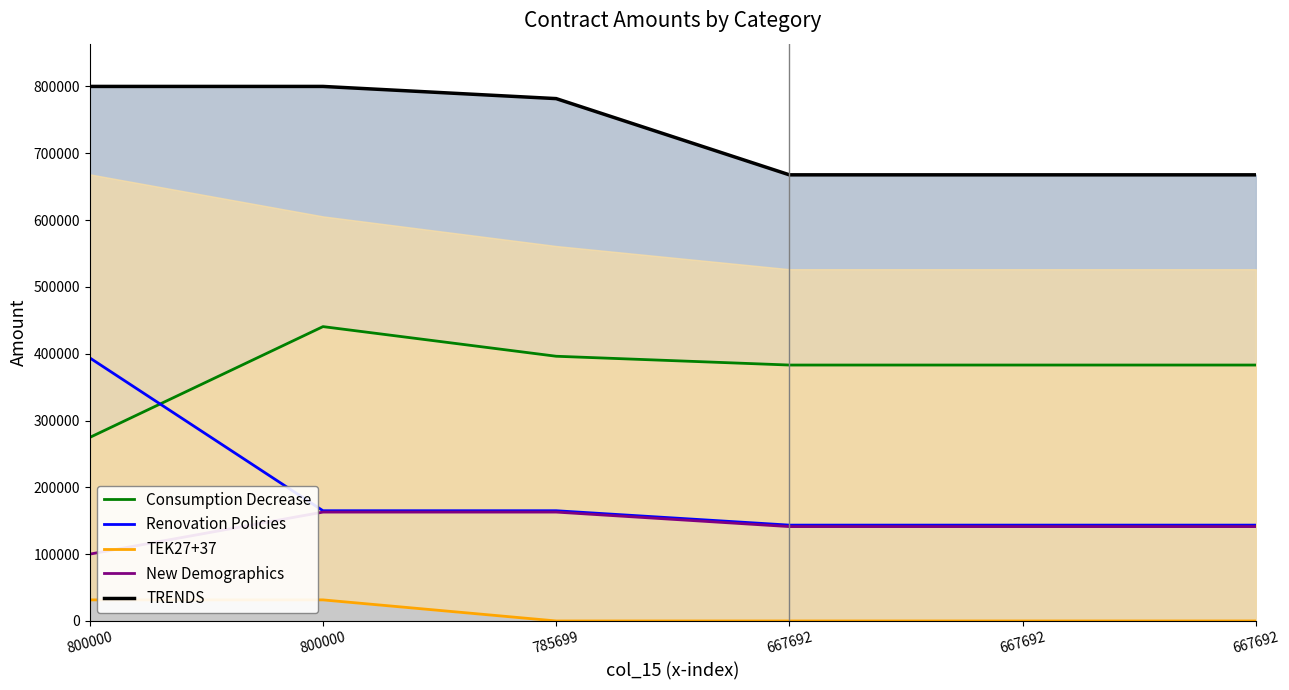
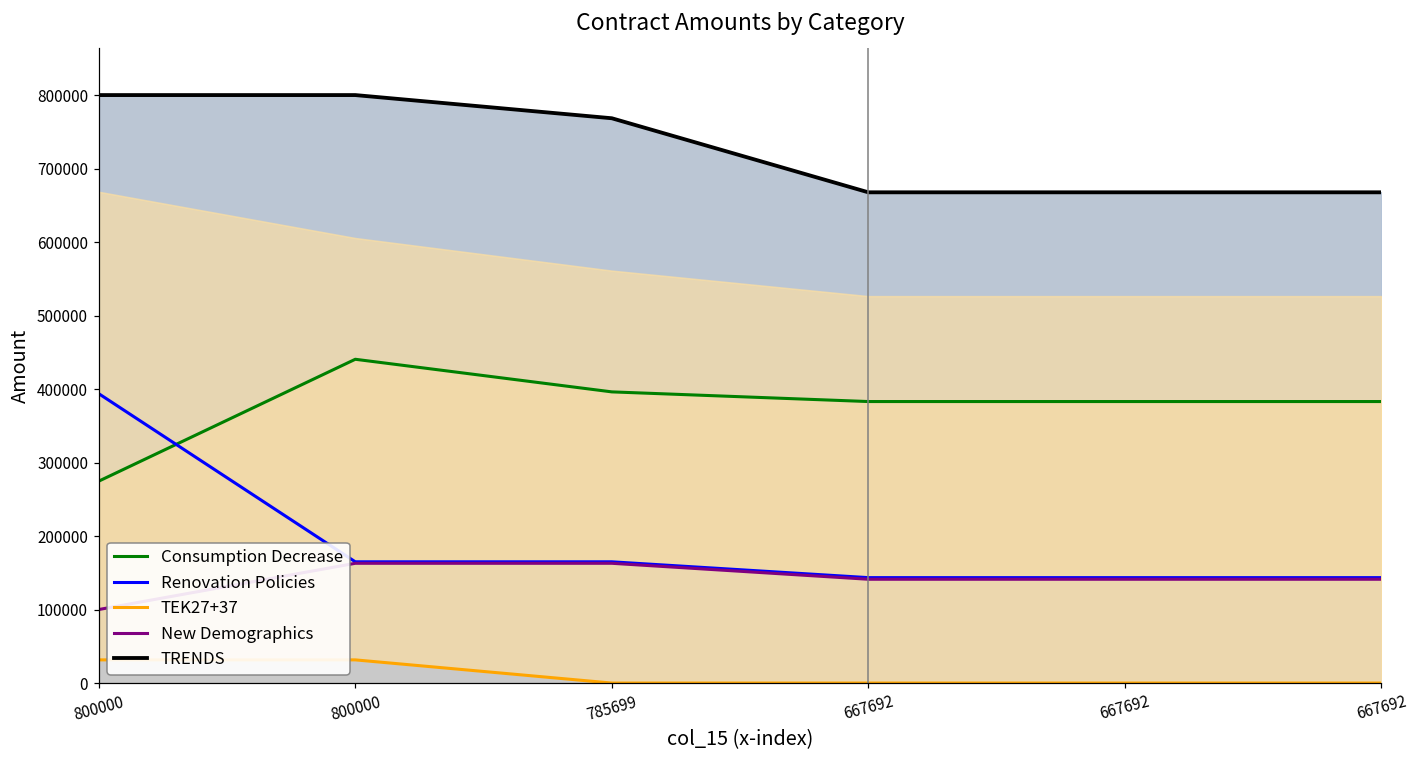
  {
    "Consumption Decrease": {
      "785699": 400000
    },
    "TEK27+37": {
      "785699": 0
    },
    "TRENDS": {
-     "785699": 780000
+     "785699": 770000
    }
  }
